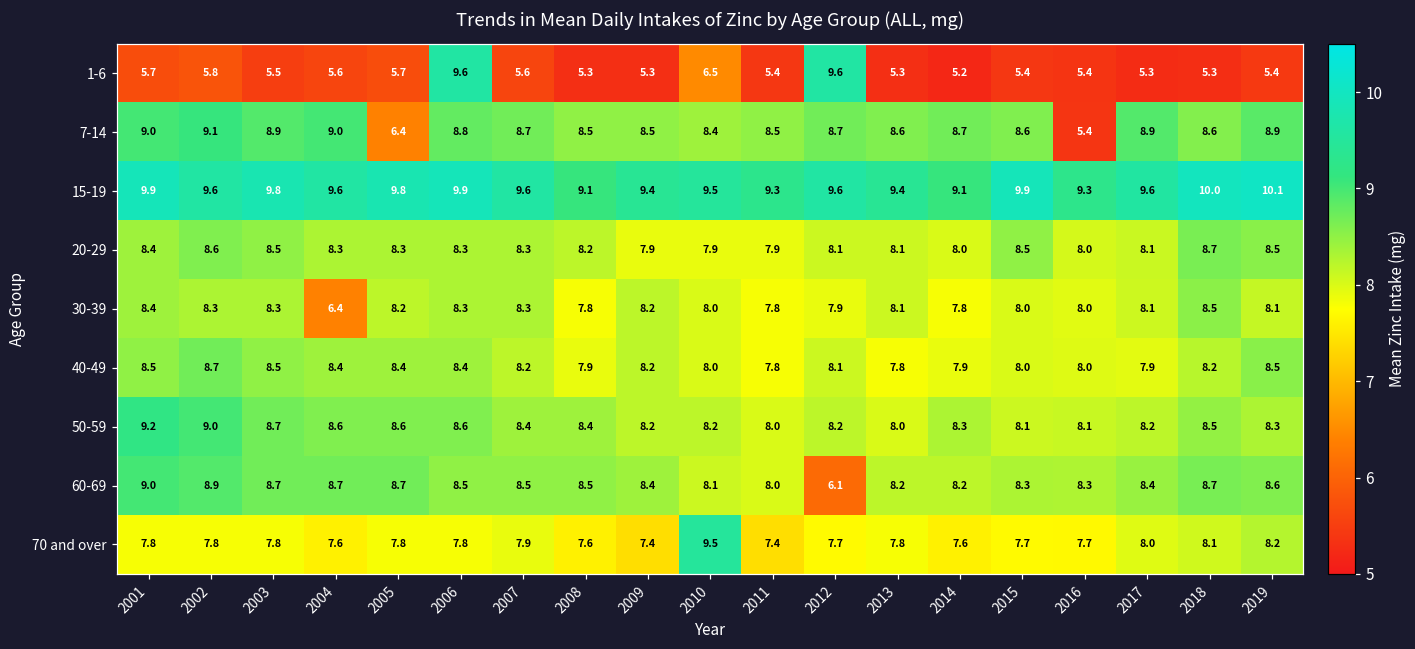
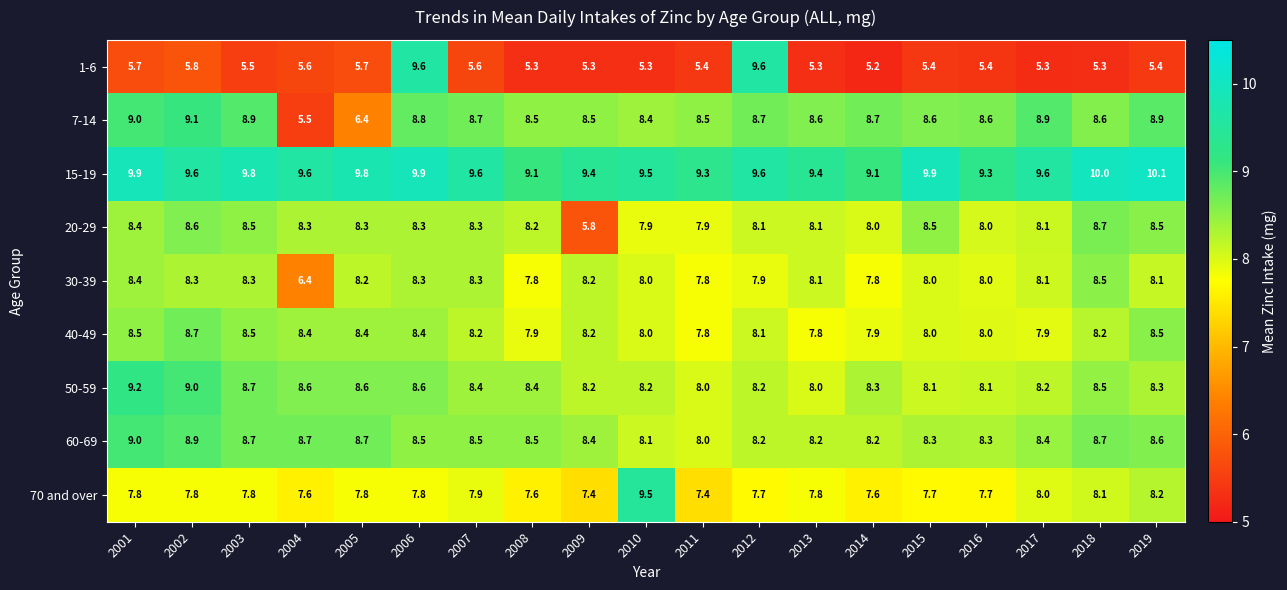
  {
    "1-6": {
      "2001": 5.7,
      "2002": 5.8,
      "2003": 5.5,
      "2004": 5.6,
      "2005": 5.7,
      "2006": 9.6,
      "2007": 5.6,
      "2008": 5.3,
      "2009": 5.3,
-     "2010": 6.5,
+     "2010": 5.3,
      "2011": 5.4,
      "2012": 9.6,
      "2013": 5.3,
      "2014": 5.2,
      "2015": 5.4,
      "2016": 5.4,
      "2017": 5.3,
      "2018": 5.3,
      "2019": 5.4
    },
    "7-14": {
      "2001": 9.0,
      "2002": 9.1,
      "2003": 8.9,
-     "2004": 9.0,
+     "2004": 5.5,
      "2005": 6.4,
      "2006": 8.8,
      "2007": 8.7,
      "2008": 8.5,
      "2009": 8.5,
      "2010": 8.4,
      "2011": 8.5,
      "2012": 8.7,
      "2013": 8.6,
      "2014": 8.7,
      "2015": 8.6,
-     "2016": 5.4,
+     "2016": 8.6,
      "2017": 8.9,
      "2018": 8.6,
      "2019": 8.9
    },
    "15-19": {
      "2001": 9.9,
      "2002": 9.6,
      "2003": 9.8,
      "2004": 9.6,
      "2005": 9.8,
      "2006": 9.9,
      "2007": 9.6,
      "2008": 9.1,
      "2009": 9.4,
      "2010": 9.5,
      "2011": 9.3,
      "2012": 9.6,
      "2013": 9.4,
      "2014": 9.1,
      "2015": 9.9,
      "2016": 9.3,
      "2017": 9.6,
      "2018": 10.0,
      "2019": 10.1
    },
    "20-29": {
      "2001": 8.4,
      "2002": 8.6,
      "2003": 8.5,
      "2004": 8.3,
      "2005": 8.3,
      "2006": 8.3,
      "2007": 8.3,
      "2008": 8.2,
-     "2009": 7.9,
+     "2009": 5.8,
      "2010": 7.9,
      "2011": 7.9,
      "2012": 8.1,
      "2013": 8.1,
      "2014": 8.0,
      "2015": 8.5,
      "2016": 8.0,
      "2017": 8.1,
      "2018": 8.7,
      "2019": 8.5
    },
    "30-39": {
      "2001": 8.4,
      "2002": 8.3,
      "2003": 8.3,
      "2004": 6.4,
      "2005": 8.2,
      "2006": 8.3,
      "2007": 8.3,
      "2008": 7.8,
      "2009": 8.2,
      "2010": 8.0,
      "2011": 7.8,
      "2012": 7.9,
      "2013": 8.1,
      "2014": 7.8,
      "2015": 8.0,
      "2016": 8.0,
      "2017": 8.1,
      "2018": 8.5,
      "2019": 8.1
    },
    "40-49": {
      "2001": 8.5,
      "2002": 8.7,
      "2003": 8.5,
      "2004": 8.4,
      "2005": 8.4,
      "2006": 8.4,
      "2007": 8.2,
      "2008": 7.9,
      "2009": 8.2,
      "2010": 8.0,
      "2011": 7.8,
      "2012": 8.1,
      "2013": 7.8,
      "2014": 7.9,
      "2015": 8.0,
      "2016": 8.0,
      "2017": 7.9,
      "2018": 8.2,
      "2019": 8.5
    },
    "50-59": {
      "2001": 9.2,
      "2002": 9.0,
      "2003": 8.7,
      "2004": 8.6,
      "2005": 8.6,
      "2006": 8.6,
      "2007": 8.4,
      "2008": 8.4,
      "2009": 8.2,
      "2010": 8.2,
      "2011": 8.0,
      "2012": 8.2,
      "2013": 8.0,
      "2014": 8.3,
      "2015": 8.1,
      "2016": 8.1,
      "2017": 8.2,
      "2018": 8.5,
      "2019": 8.3
    },
    "60-69": {
      "2001": 9.0,
      "2002": 8.9,
      "2003": 8.7,
      "2004": 8.7,
      "2005": 8.7,
      "2006": 8.5,
      "2007": 8.5,
      "2008": 8.5,
      "2009": 8.4,
      "2010": 8.1,
      "2011": 8.0,
-     "2012": 6.1,
+     "2012": 8.2,
      "2013": 8.2,
      "2014": 8.2,
      "2015": 8.3,
      "2016": 8.3,
      "2017": 8.4,
      "2018": 8.7,
      "2019": 8.6
    },
    "70 and over": {
      "2001": 7.8,
      "2002": 7.8,
      "2003": 7.8,
      "2004": 7.6,
      "2005": 7.8,
      "2006": 7.8,
      "2007": 7.9,
      "2008": 7.6,
      "2009": 7.4,
      "2010": 9.5,
      "2011": 7.4,
      "2012": 7.7,
      "2013": 7.8,
      "2014": 7.6,
      "2015": 7.7,
      "2016": 7.7,
      "2017": 8.0,
      "2018": 8.1,
      "2019": 8.2
    }
  }
